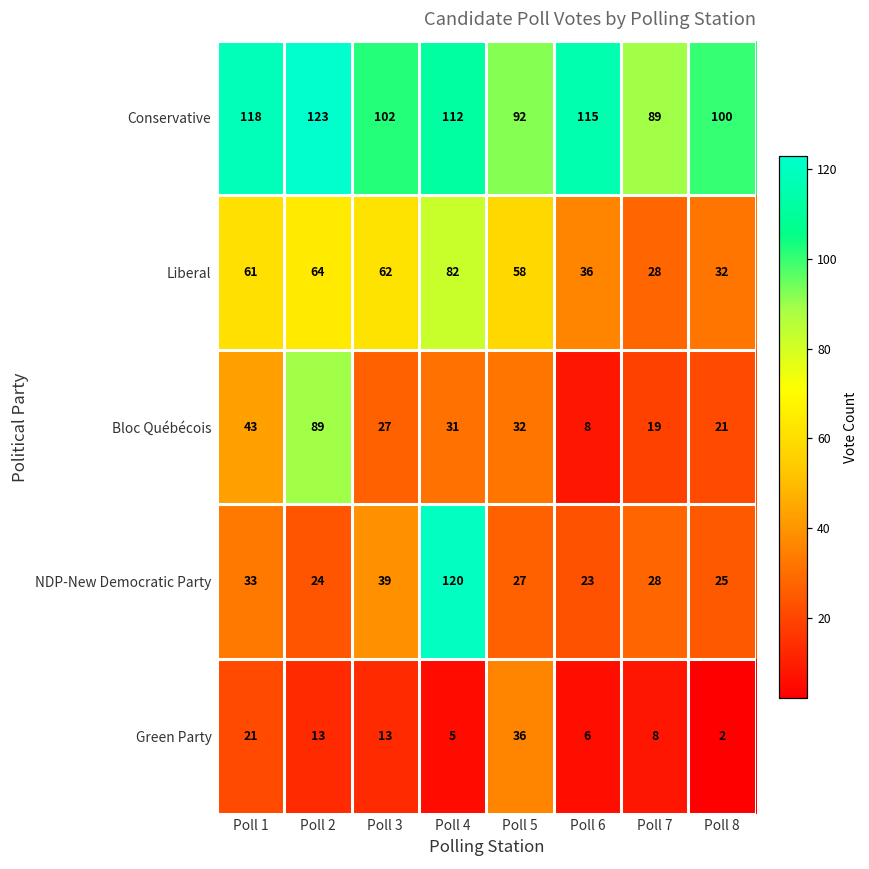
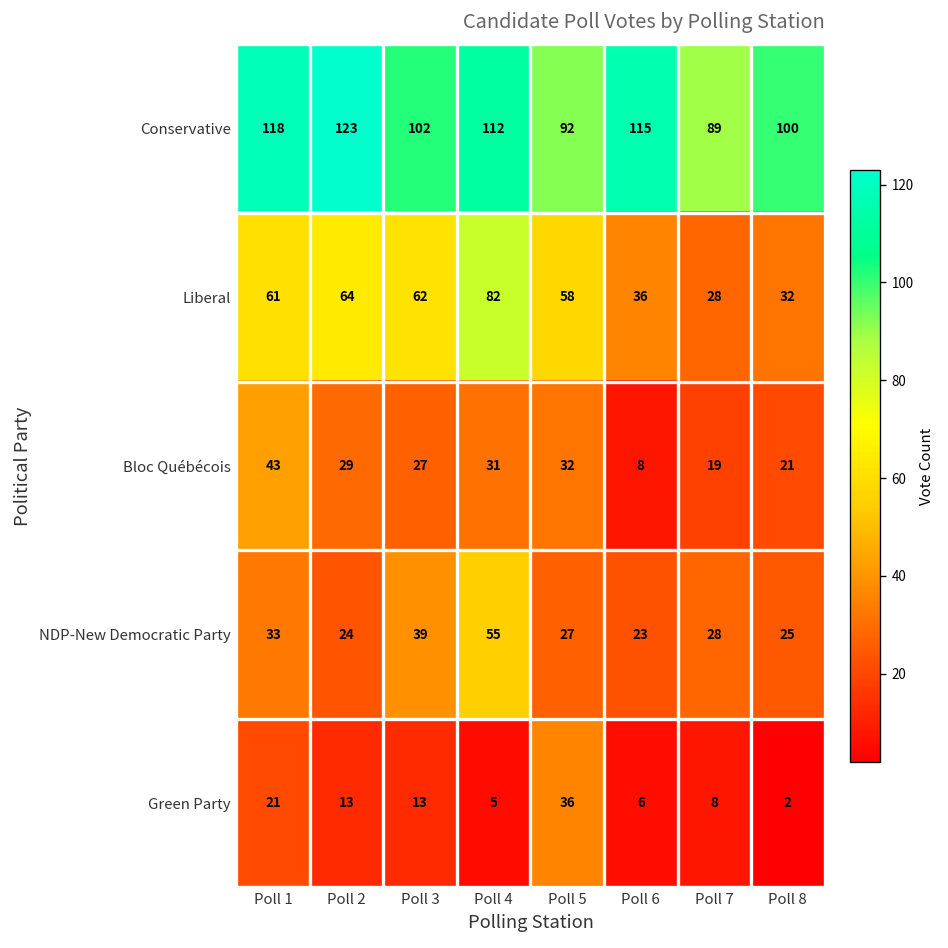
  {
    "Conservative": {
      "Poll 1": 118,
      "Poll 2": 123,
      "Poll 3": 102,
      "Poll 4": 112,
      "Poll 5": 92,
      "Poll 6": 115,
      "Poll 7": 89,
      "Poll 8": 100
    },
    "Liberal": {
      "Poll 1": 61,
      "Poll 2": 64,
      "Poll 3": 62,
      "Poll 4": 82,
      "Poll 5": 58,
      "Poll 6": 36,
      "Poll 7": 28,
      "Poll 8": 32
    },
    "Bloc Québécois": {
      "Poll 1": 43,
-     "Poll 2": 89,
+     "Poll 2": 29,
      "Poll 3": 27,
      "Poll 4": 31,
      "Poll 5": 32,
      "Poll 6": 8,
      "Poll 7": 19,
      "Poll 8": 21
    },
    "NDP-New Democratic Party": {
      "Poll 1": 33,
      "Poll 2": 24,
      "Poll 3": 39,
-     "Poll 4": 120,
+     "Poll 4": 55,
      "Poll 5": 27,
      "Poll 6": 23,
      "Poll 7": 28,
      "Poll 8": 25
    },
    "Green Party": {
      "Poll 1": 21,
      "Poll 2": 13,
      "Poll 3": 13,
      "Poll 4": 5,
      "Poll 5": 36,
      "Poll 6": 6,
      "Poll 7": 8,
      "Poll 8": 2
    }
  }
